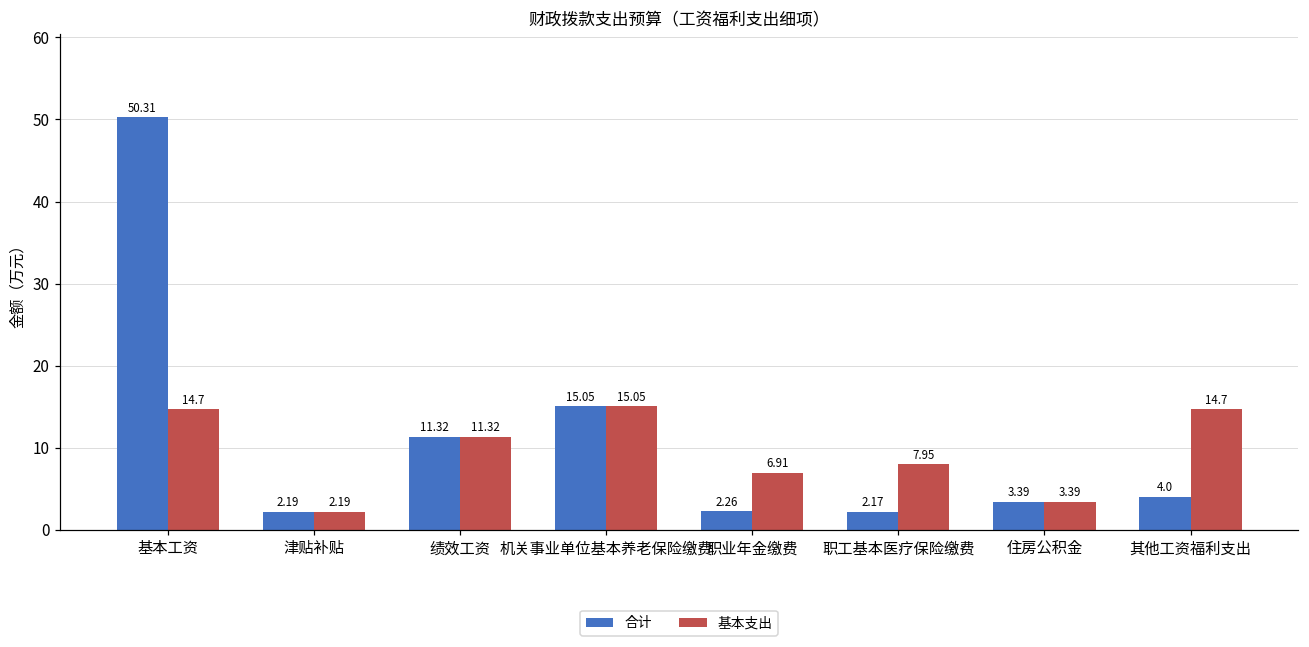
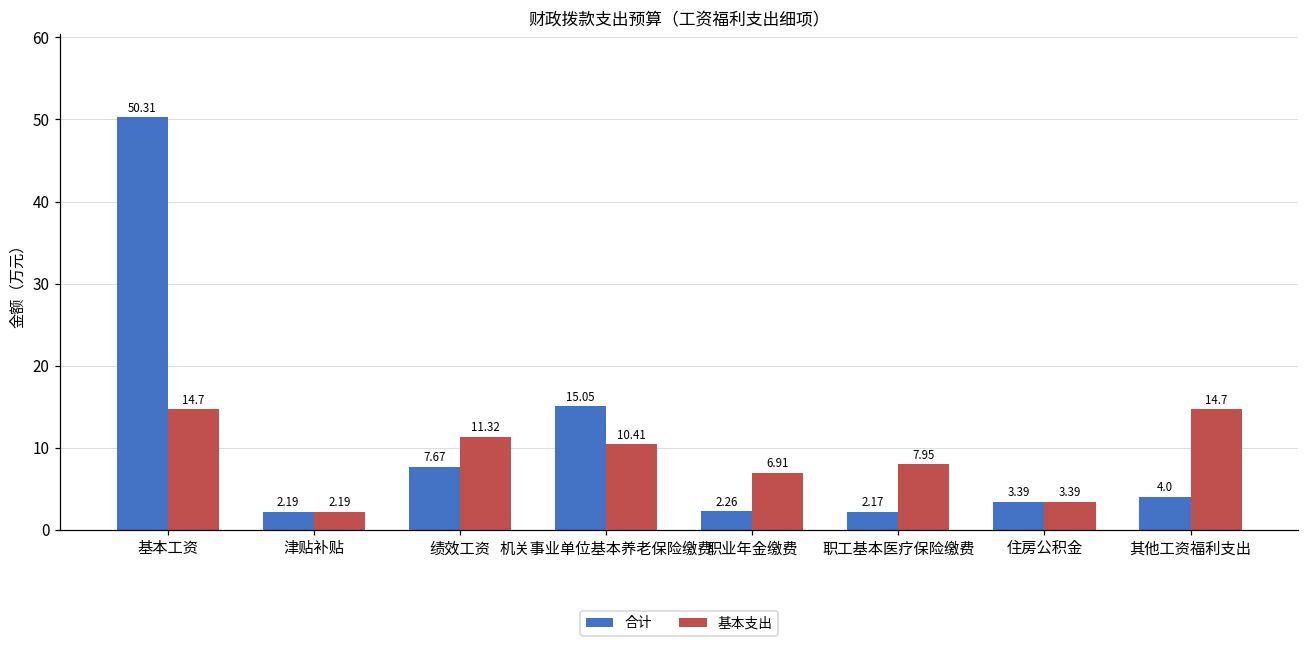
  {
    "合计": {
      "基本工资": 50.31,
      "津贴补贴": 2.19,
-     "绩效工资": 11.32,
+     "绩效工资": 7.67,
      "机关事业单位基本养老保险缴费": 15.05,
      "职业年金缴费": 2.26,
      "职工基本医疗保险缴费": 2.17,
      "住房公积金": 3.39,
      "其他工资福利支出": 4.0
    },
    "基本支出": {
      "基本工资": 14.7,
      "津贴补贴": 2.19,
      "绩效工资": 11.32,
-     "机关事业单位基本养老保险缴费": 15.05,
+     "机关事业单位基本养老保险缴费": 10.41,
      "职业年金缴费": 6.91,
      "职工基本医疗保险缴费": 7.95,
      "住房公积金": 3.39,
      "其他工资福利支出": 14.7
    }
  }
